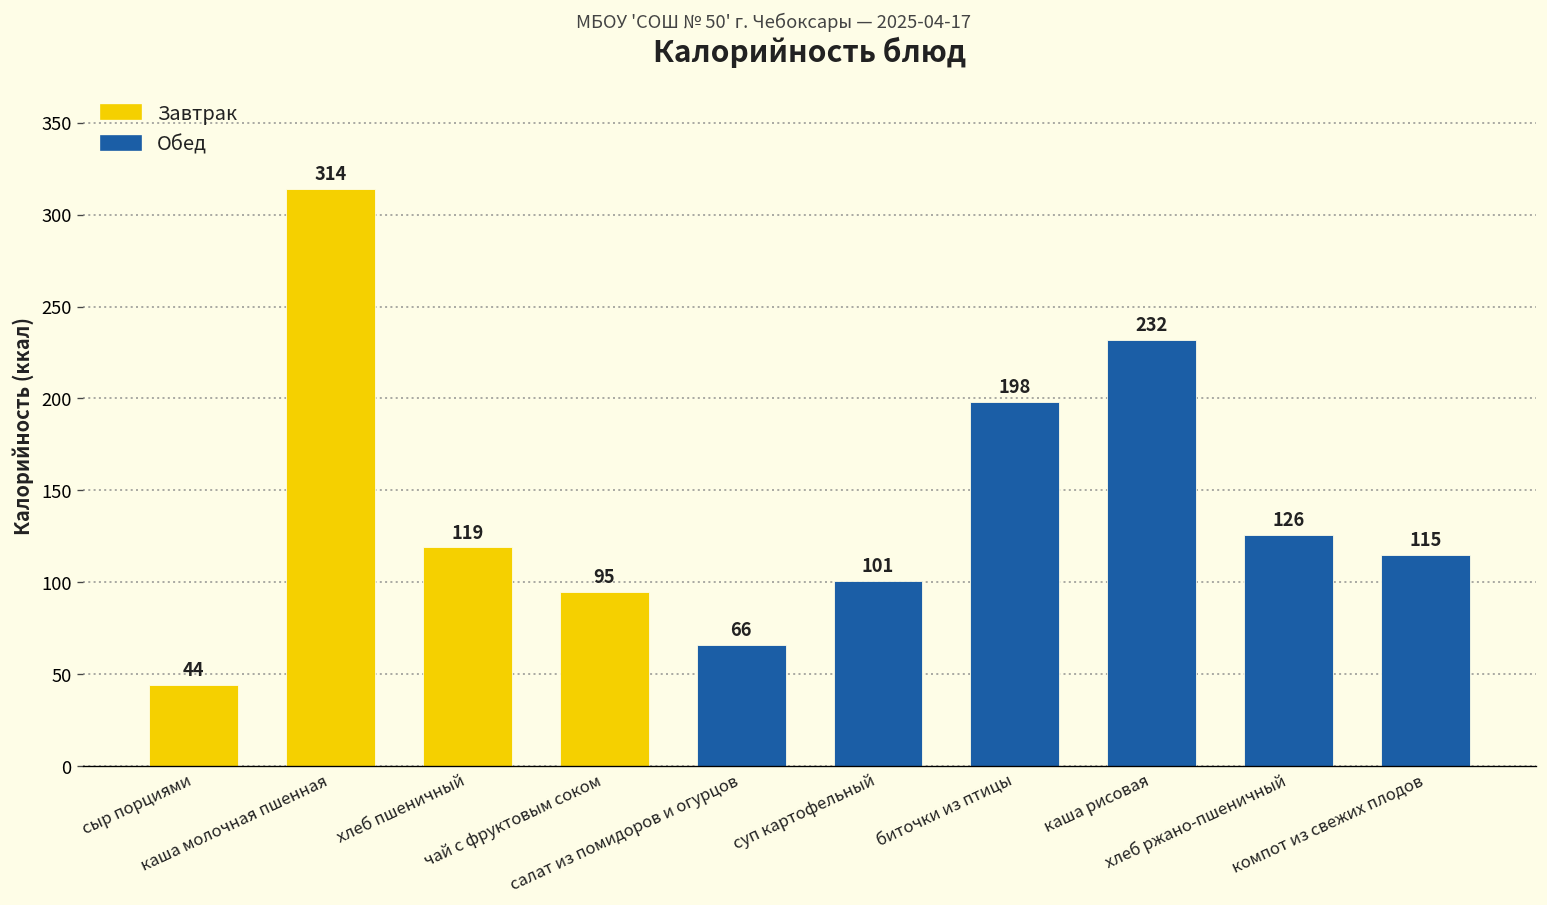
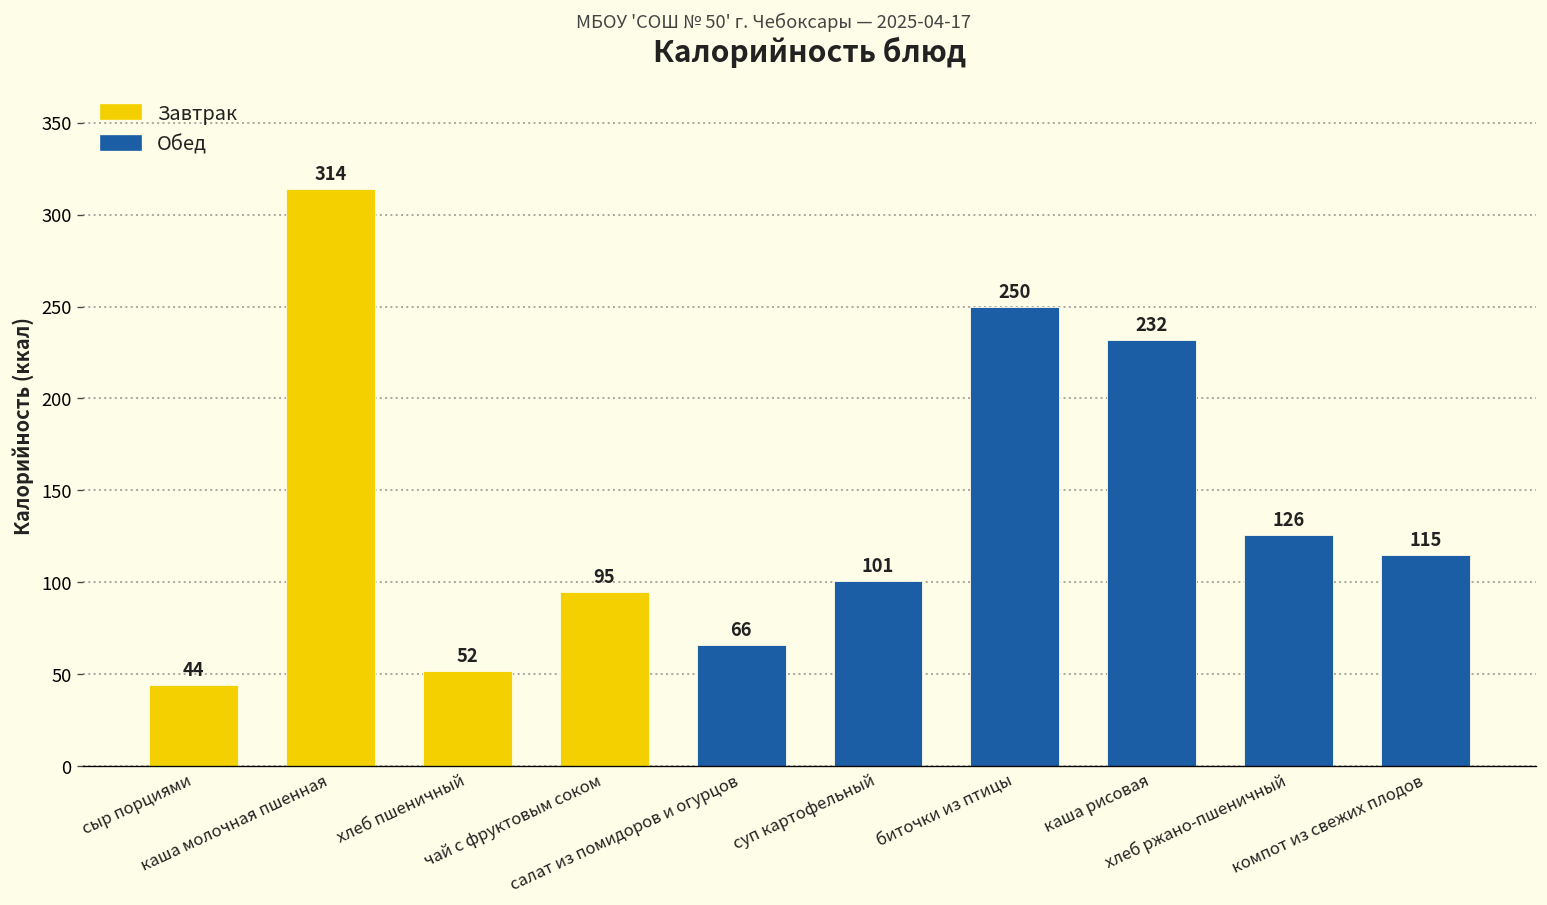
  {
    "сыр порциями": 44,
    "каша молочная пшенная": 314,
-   "хлеб пшеничный": 119,
+   "хлеб пшеничный": 52,
    "чай с фруктовым соком": 95,
    "салат из помидоров и огурцов": 66,
    "суп картофельный": 101,
-   "биточки из птицы": 198,
+   "биточки из птицы": 250,
    "каша рисовая": 232,
    "хлеб ржано-пшеничный": 126,
    "компот из свежих плодов": 115
  }
